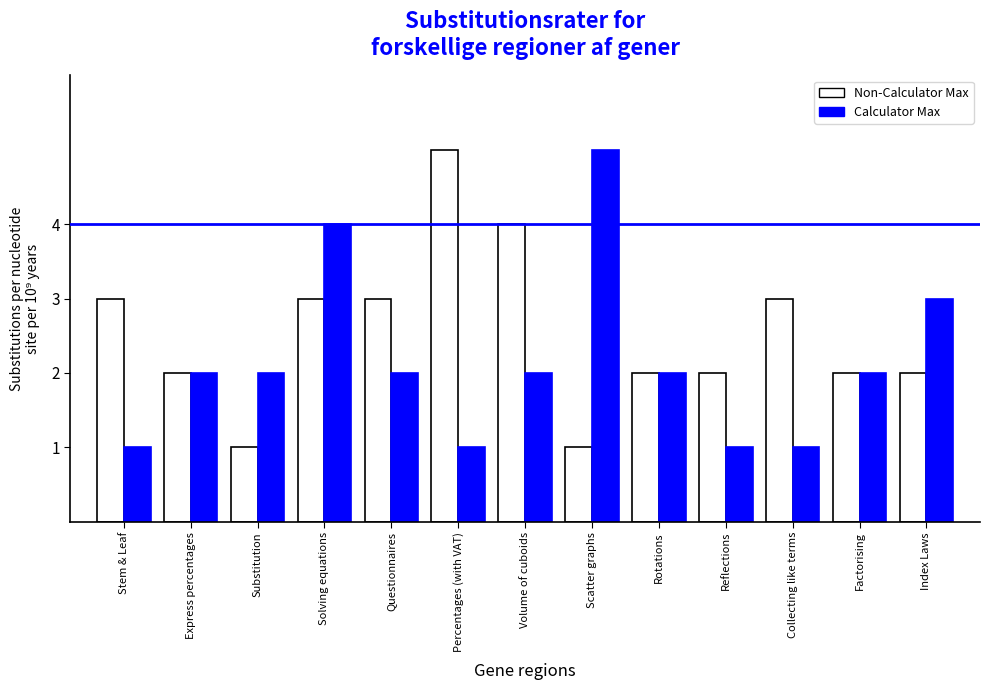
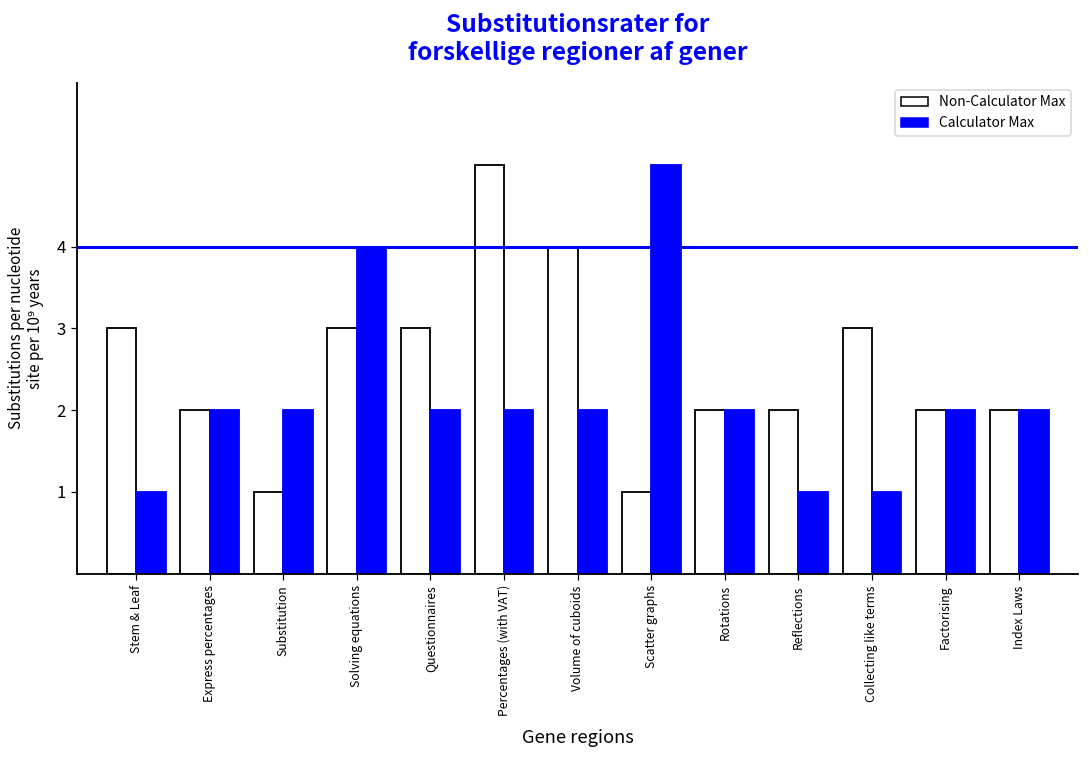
  {
    "Non-Calculator Max": {
      "Stem & Leaf": 3,
      "Express percentages": 2,
      "Substitution": 1,
      "Solving equations": 3,
      "Questionnaires": 3,
      "Percentages (with VAT)": 5,
      "Volume of cuboids": 4,
      "Scatter graphs": 1,
      "Rotations": 2,
      "Reflections": 2,
      "Collecting like terms": 3,
      "Factorising": 2,
      "Index Laws": 2
    },
    "Calculator Max": {
      "Stem & Leaf": 1,
      "Express percentages": 2,
      "Substitution": 2,
      "Solving equations": 4,
      "Questionnaires": 2,
-     "Percentages (with VAT)": 1,
+     "Percentages (with VAT)": 2,
      "Volume of cuboids": 2,
      "Scatter graphs": 5,
      "Rotations": 2,
      "Reflections": 1,
      "Collecting like terms": 1,
      "Factorising": 2,
-     "Index Laws": 3
+     "Index Laws": 2
    }
  }
